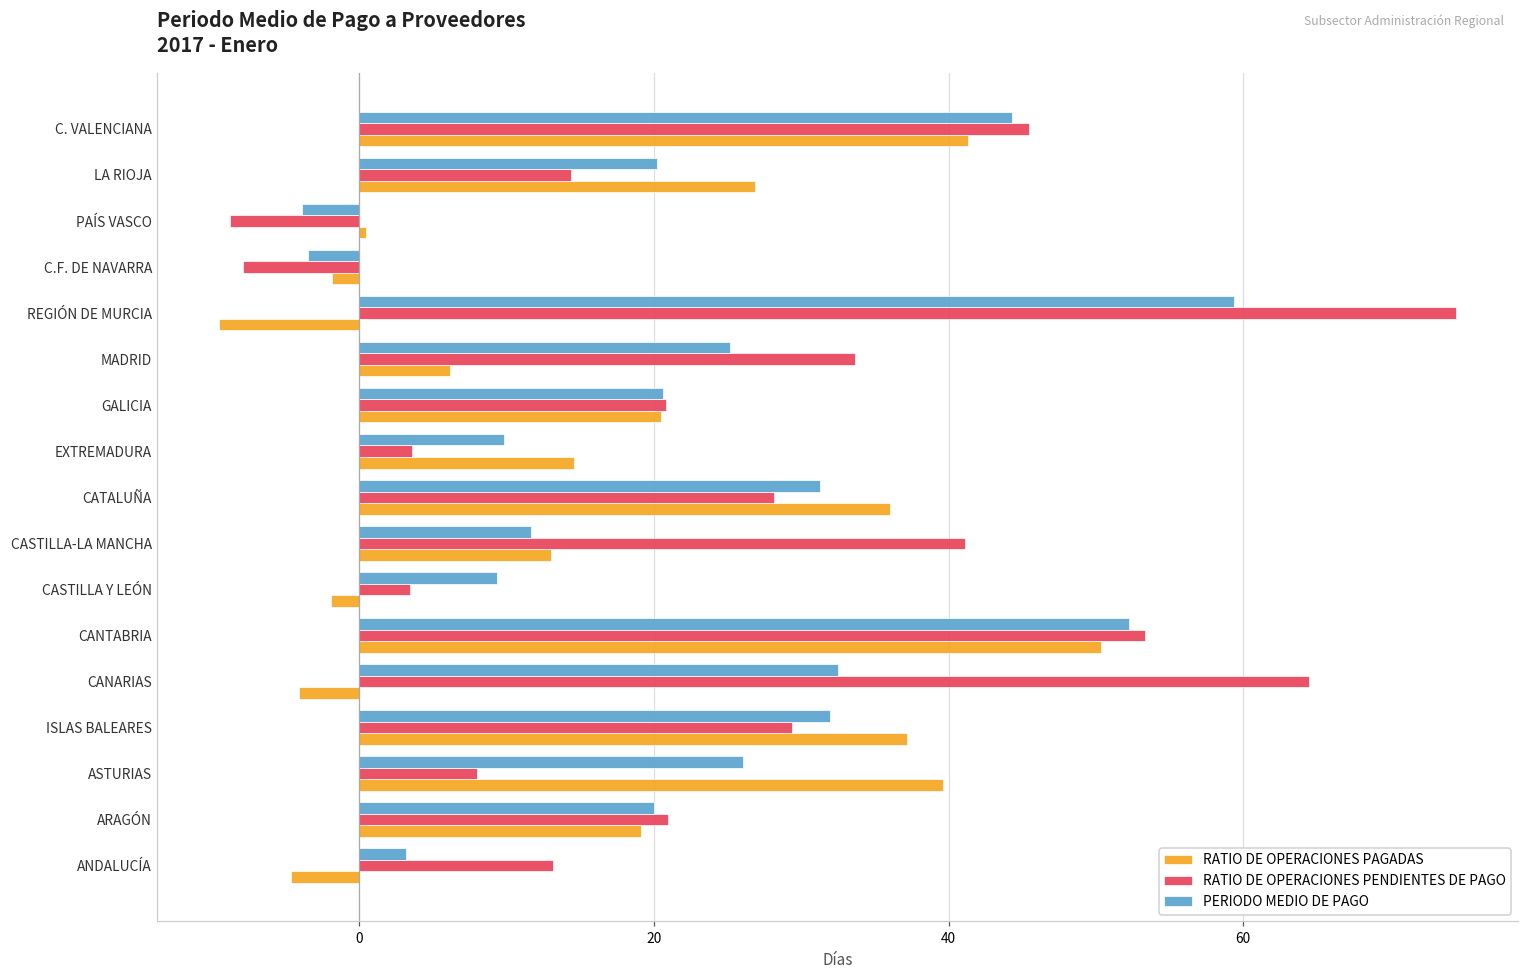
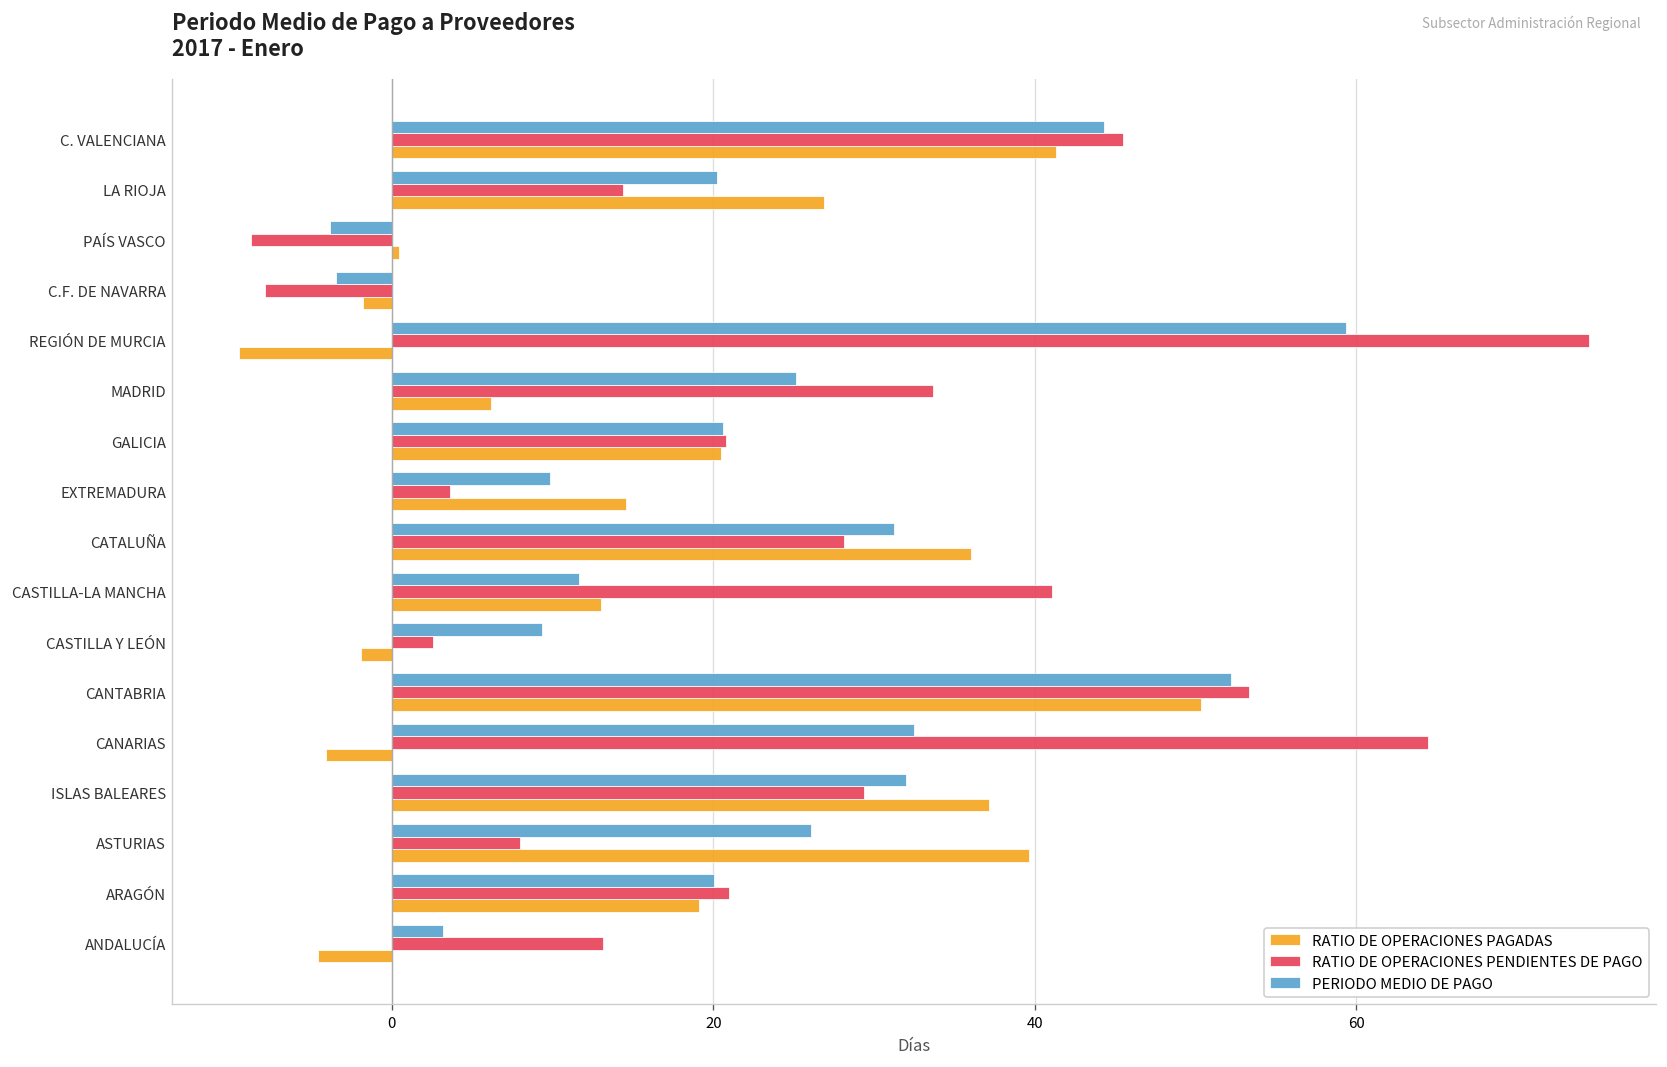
  {
    "RATIO DE OPERACIONES PAGADAS": {
      "C. VALENCIANA": 41.3,
      "LA RIOJA": 26.9,
      "PAÍS VASCO": 0.4,
      "C.F. DE NAVARRA": -1.8,
      "REGIÓN DE MURCIA": -9.5,
      "MADRID": 6.2,
      "GALICIA": 20.5,
      "EXTREMADURA": 14.6,
      "CATALUÑA": 36.1,
      "CASTILLA-LA MANCHA": 13.0,
      "CASTILLA Y LEÓN": -1.9,
      "CANTABRIA": 50.3,
      "CANARIAS": -4.1,
      "ISLAS BALEARES": 37.2,
      "ASTURIAS": 39.6,
      "ARAGÓN": 19.1,
      "ANDALUCÍA": -4.6
    },
    "RATIO DE OPERACIONES PENDIENTES DE PAGO": {
      "C. VALENCIANA": 45.5,
      "LA RIOJA": 14.4,
      "PAÍS VASCO": -8.7,
      "C.F. DE NAVARRA": -7.9,
      "REGIÓN DE MURCIA": 74.5,
      "MADRID": 33.7,
      "GALICIA": 20.8,
      "EXTREMADURA": 3.6,
      "CATALUÑA": 28.1,
      "CASTILLA-LA MANCHA": 41.1,
-     "CASTILLA Y LEÓN": 3.4,
+     "CASTILLA Y LEÓN": 2.6,
      "CANTABRIA": 53.3,
      "CANARIAS": 64.4,
      "ISLAS BALEARES": 29.4,
      "ASTURIAS": 8.0,
      "ARAGÓN": 21.0,
      "ANDALUCÍA": 13.1
    },
    "PERIODO MEDIO DE PAGO": {
      "C. VALENCIANA": 44.3,
      "LA RIOJA": 20.2,
      "PAÍS VASCO": -3.9,
      "C.F. DE NAVARRA": -3.5,
      "REGIÓN DE MURCIA": 59.4,
      "MADRID": 25.2,
      "GALICIA": 20.6,
      "EXTREMADURA": 9.8,
      "CATALUÑA": 31.3,
      "CASTILLA-LA MANCHA": 11.6,
      "CASTILLA Y LEÓN": 9.3,
      "CANTABRIA": 52.2,
      "CANARIAS": 32.5,
      "ISLAS BALEARES": 32.0,
      "ASTURIAS": 26.1,
      "ARAGÓN": 20.0,
      "ANDALUCÍA": 3.2
    }
  }
